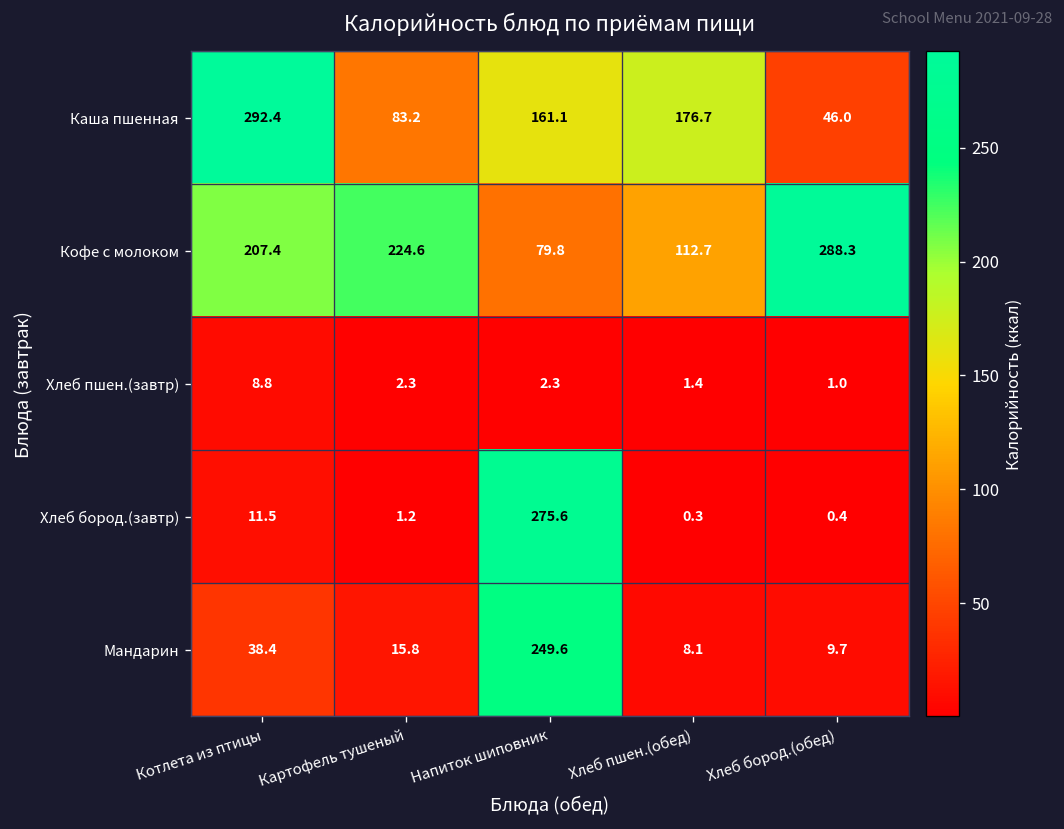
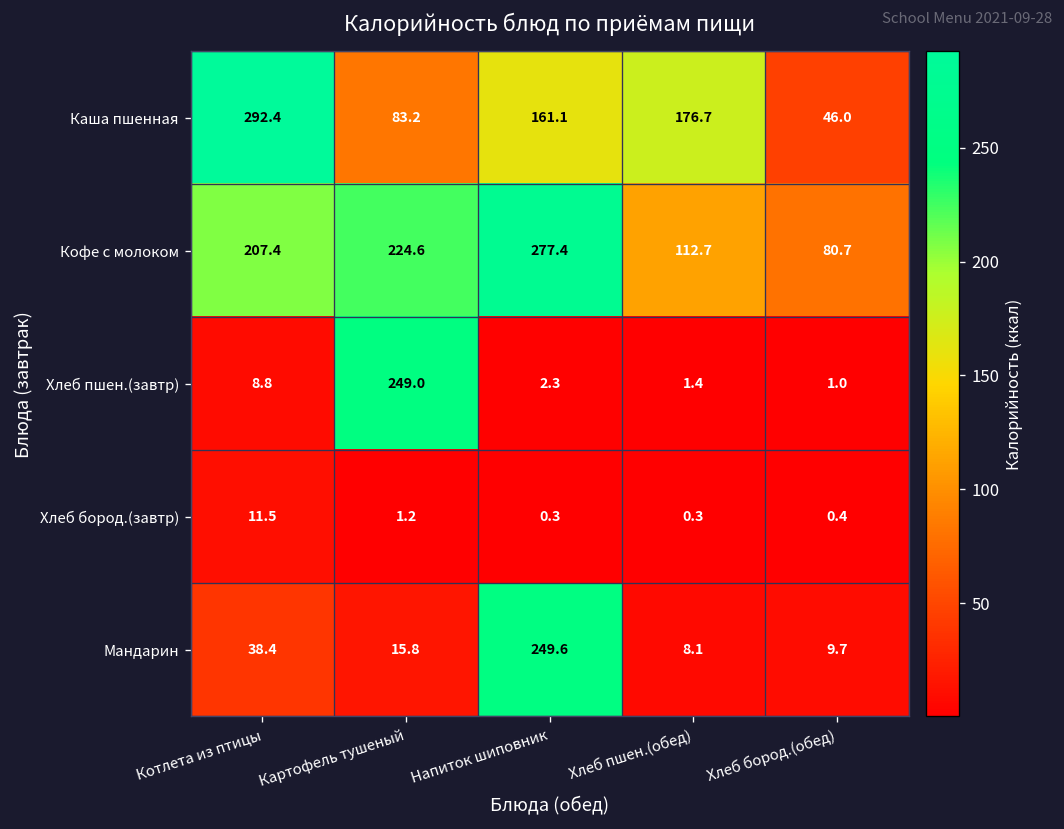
  {
    "Каша пшенная": {
      "Котлета из птицы": 292.4,
      "Картофель тушеный": 83.2,
      "Напиток шиповник": 161.1,
      "Хлеб пшен.(обед)": 176.7,
      "Хлеб бород.(обед)": 46.0
    },
    "Кофе с молоком": {
      "Котлета из птицы": 207.4,
      "Картофель тушеный": 224.6,
-     "Напиток шиповник": 79.8,
+     "Напиток шиповник": 277.4,
      "Хлеб пшен.(обед)": 112.7,
-     "Хлеб бород.(обед)": 288.3
+     "Хлеб бород.(обед)": 80.7
    },
    "Хлеб пшен.(завтр)": {
      "Котлета из птицы": 8.8,
-     "Картофель тушеный": 2.3,
+     "Картофель тушеный": 249.0,
      "Напиток шиповник": 2.3,
      "Хлеб пшен.(обед)": 1.4,
      "Хлеб бород.(обед)": 1.0
    },
    "Хлеб бород.(завтр)": {
      "Котлета из птицы": 11.5,
      "Картофель тушеный": 1.2,
-     "Напиток шиповник": 275.6,
+     "Напиток шиповник": 0.3,
      "Хлеб пшен.(обед)": 0.3,
      "Хлеб бород.(обед)": 0.4
    },
    "Мандарин": {
      "Котлета из птицы": 38.4,
      "Картофель тушеный": 15.8,
      "Напиток шиповник": 249.6,
      "Хлеб пшен.(обед)": 8.1,
      "Хлеб бород.(обед)": 9.7
    }
  }
